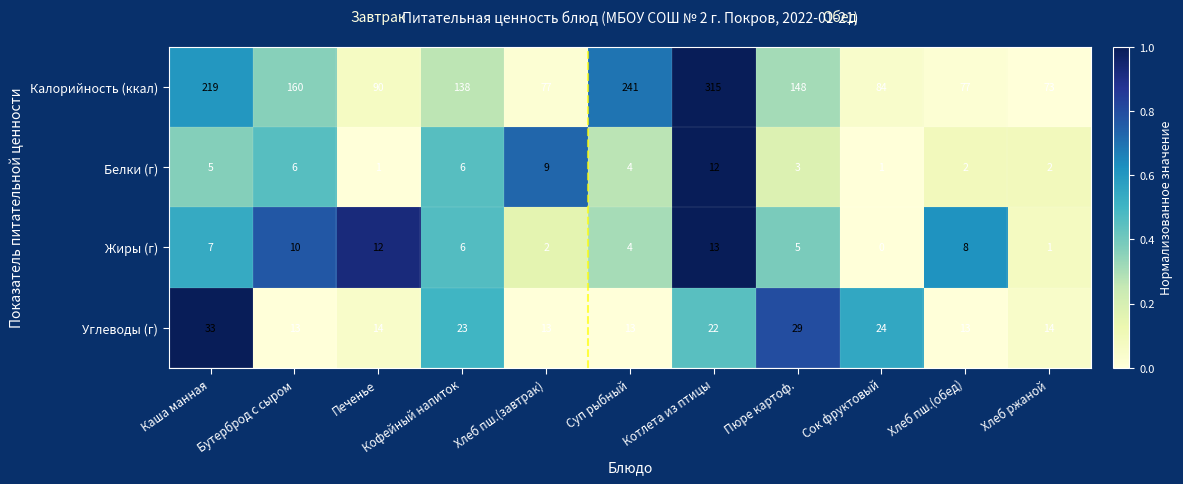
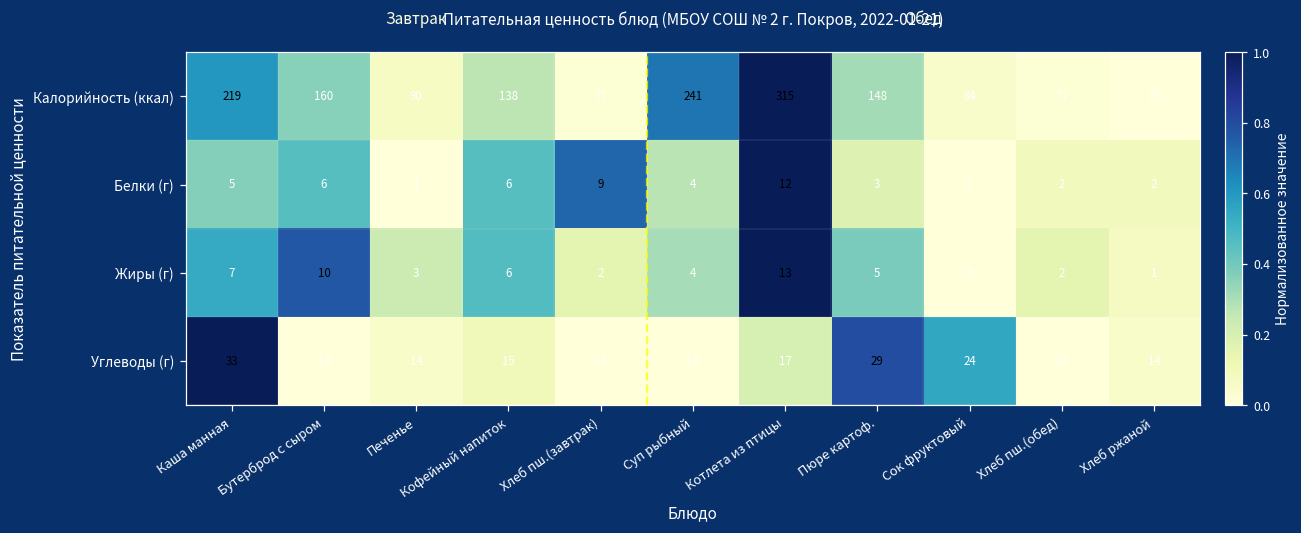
  {
    "Калорийность (ккал)": {
      "Каша манная": 219,
      "Бутерброд с сыром": 160,
      "Печенье": 90,
      "Кофейный напиток": 138,
      "Суп рыбный": 241,
      "Котлета из птицы": 315,
      "Пюре картоф.": 148,
      "Сок фруктовый": 84
    },
    "Белки (г)": {
      "Каша манная": 5,
      "Бутерброд с сыром": 6,
      "Кофейный напиток": 6,
      "Хлеб пш.(завтрак)": 9,
      "Суп рыбный": 4,
      "Котлета из птицы": 12,
      "Пюре картоф.": 3,
      "Хлеб пш.(обед)": 2,
      "Хлеб ржаной": 2
    },
    "Жиры (г)": {
      "Каша манная": 7,
      "Бутерброд с сыром": 10,
-     "Печенье": 12,
+     "Печенье": 3,
      "Кофейный напиток": 6,
      "Хлеб пш.(завтрак)": 2,
      "Суп рыбный": 4,
      "Котлета из птицы": 13,
      "Пюре картоф.": 5,
-     "Хлеб пш.(обед)": 8,
+     "Хлеб пш.(обед)": 2,
      "Хлеб ржаной": 1
    },
    "Углеводы (г)": {
      "Каша манная": 33,
      "Печенье": 14,
-     "Кофейный напиток": 23,
-     "Котлета из птицы": 22,
+     "Кофейный напиток": 15,
+     "Котлета из птицы": 17,
      "Пюре картоф.": 29,
      "Сок фруктовый": 24,
      "Хлеб ржаной": 14
    }
  }
